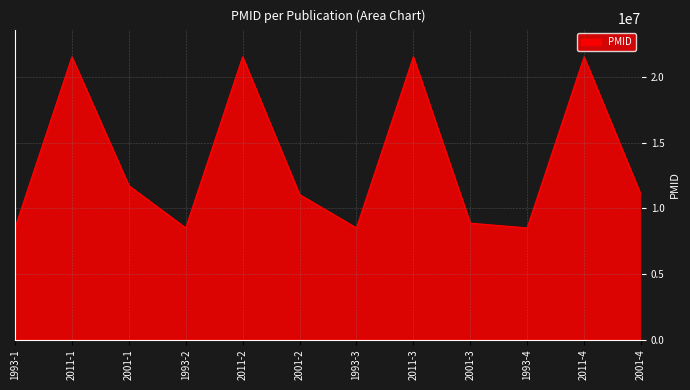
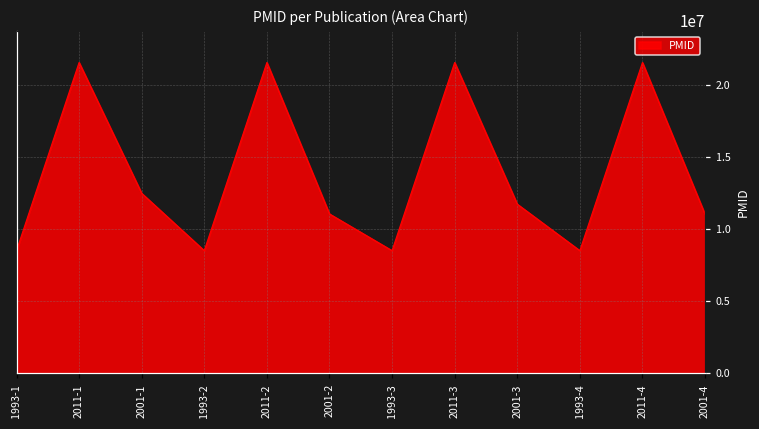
  {
    "1993-1": 8500000,
    "2011-1": 21600000,
-   "2001-1": 11700000,
+   "2001-1": 12500000,
    "1993-2": 8500000,
    "2011-2": 21600000,
    "2001-2": 11100000,
    "1993-3": 8500000,
    "2011-3": 21600000,
-   "2001-3": 8900000,
+   "2001-3": 11700000,
    "1993-4": 8500000,
    "2011-4": 21600000,
    "2001-4": 11000000
  }
